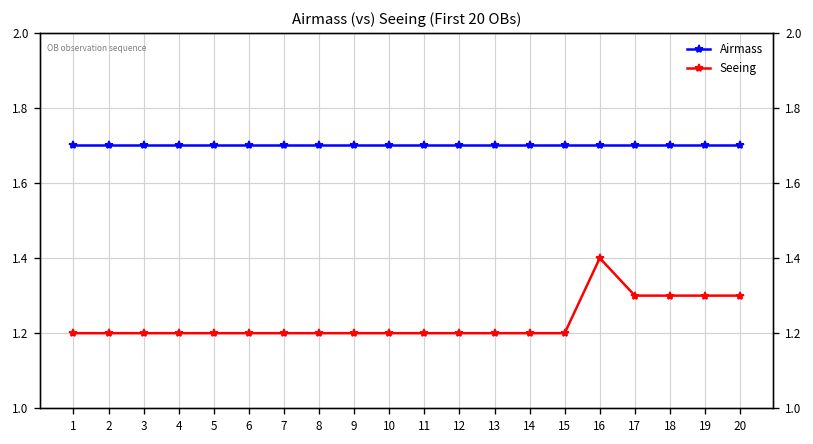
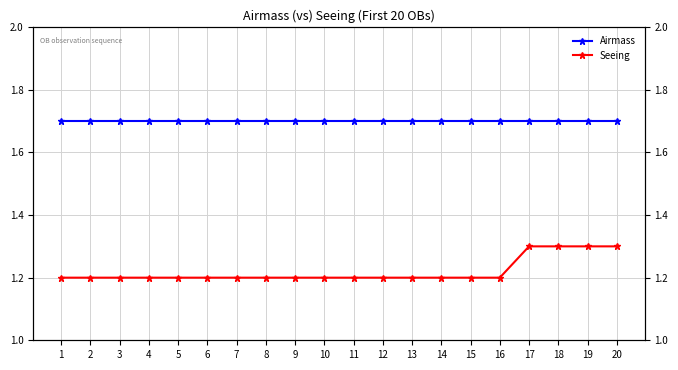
  {
    "Airmass": {
      "1": 1.7,
      "2": 1.7,
      "3": 1.7,
      "4": 1.7,
      "5": 1.7,
      "6": 1.7,
      "7": 1.7,
      "8": 1.7,
      "9": 1.7,
      "10": 1.7,
      "11": 1.7,
      "12": 1.7,
      "13": 1.7,
      "14": 1.7,
      "15": 1.7,
      "16": 1.7,
      "17": 1.7,
      "18": 1.7,
      "19": 1.7,
      "20": 1.7
    },
    "Seeing": {
      "1": 1.2,
      "2": 1.2,
      "3": 1.2,
      "4": 1.2,
      "5": 1.2,
      "6": 1.2,
      "7": 1.2,
      "8": 1.2,
      "9": 1.2,
      "10": 1.2,
      "11": 1.2,
      "12": 1.2,
      "13": 1.2,
      "14": 1.2,
      "15": 1.2,
-     "16": 1.4,
+     "16": 1.2,
      "17": 1.3,
      "18": 1.3,
      "19": 1.3,
      "20": 1.3
    }
  }
